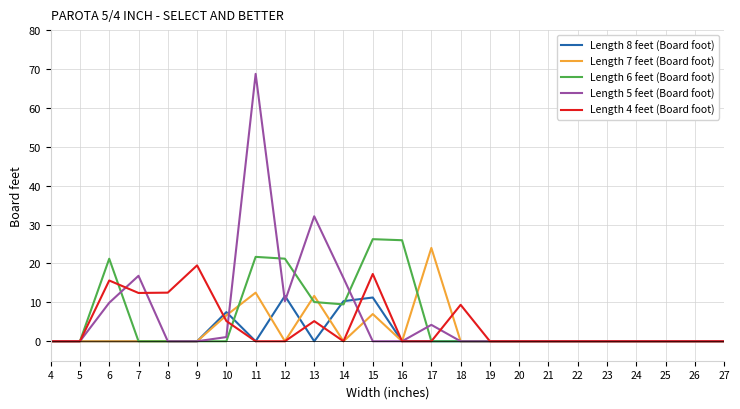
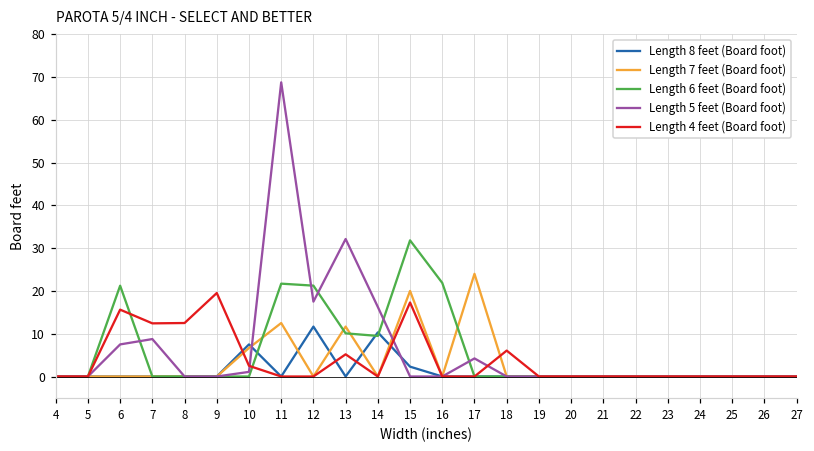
  {
    "Length 8 feet (Board foot)": {
      "10": 8,
      "12": 12,
      "13": 0,
      "14": 10,
-     "15": 11
+     "15": 2
    },
    "Length 7 feet (Board foot)": {
      "10": 7,
      "11": 13,
      "13": 12,
-     "15": 7,
+     "15": 20,
      "17": 24
    },
    "Length 6 feet (Board foot)": {
      "6": 21,
      "10": 0,
      "11": 22,
      "12": 21,
      "13": 10,
      "14": 9,
-     "15": 26,
-     "16": 26
+     "15": 32,
+     "16": 22
    },
    "Length 5 feet (Board foot)": {
-     "6": 10,
-     "7": 17,
+     "6": 8,
+     "7": 9,
      "10": 1,
      "11": 69,
-     "12": 10,
+     "12": 18,
      "13": 32,
      "14": 16,
      "15": 0,
      "17": 4
    },
    "Length 4 feet (Board foot)": {
      "6": 16,
      "7": 12,
      "8": 13,
      "9": 20,
-     "10": 5,
+     "10": 2,
      "13": 5,
      "15": 17,
-     "18": 9
+     "18": 6
    }
  }
